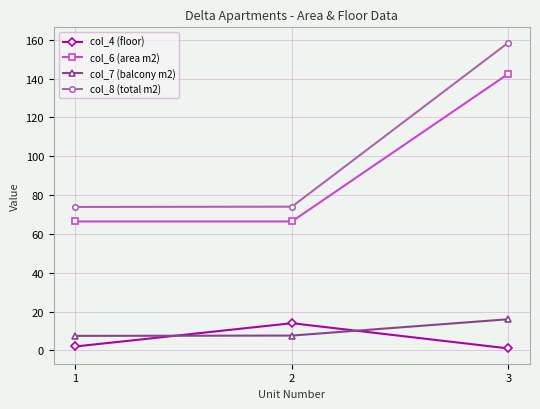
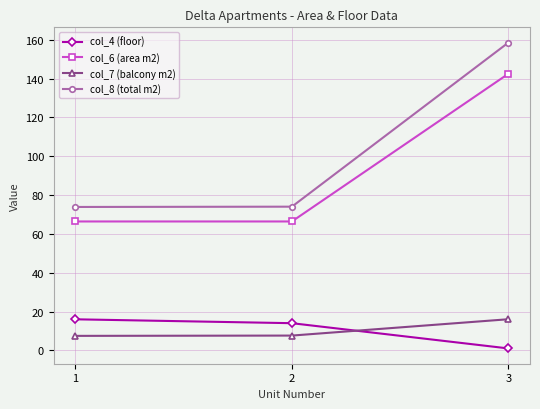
  {
    "col_4 (floor)": {
-     "1": 2,
+     "1": 16,
      "2": 14,
      "3": 1
    }
  }
